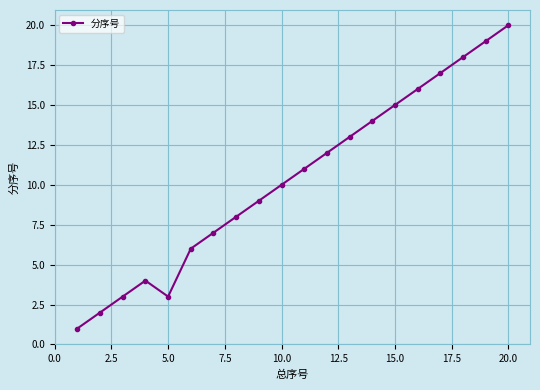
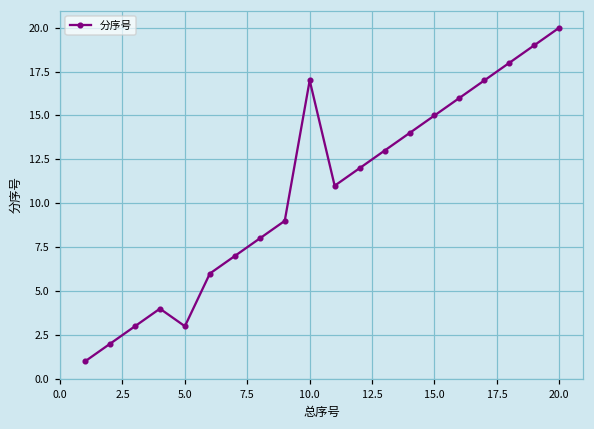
  {
    "5.0": 3,
-   "10.0": 10,
+   "10.0": 17,
    "15.0": 15,
    "20.0": 20
  }
